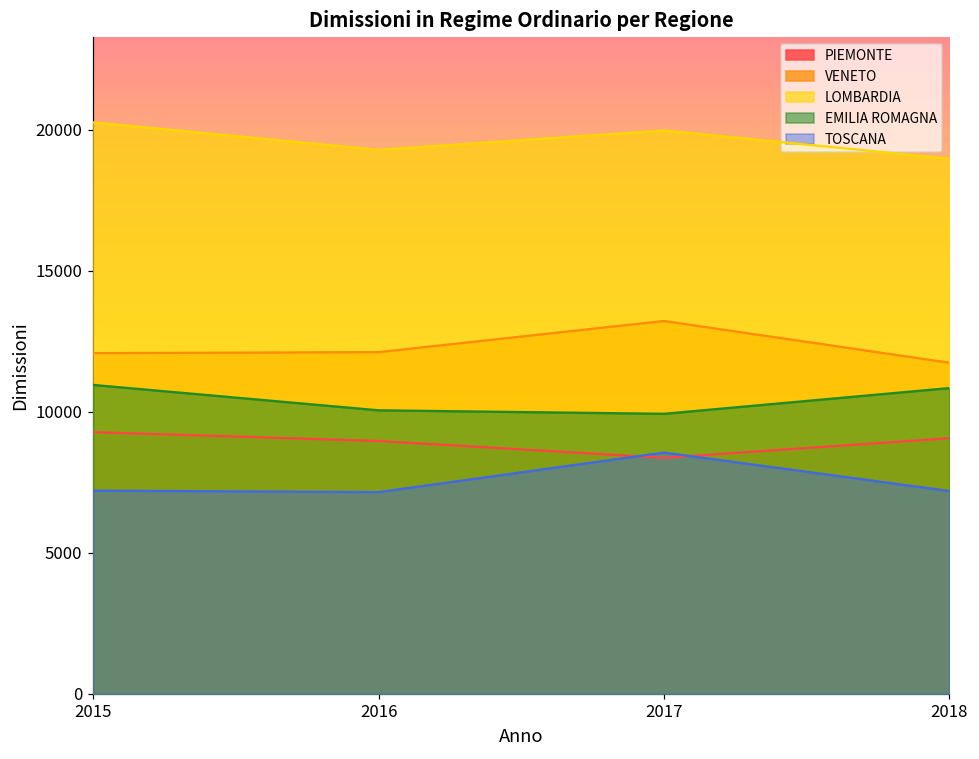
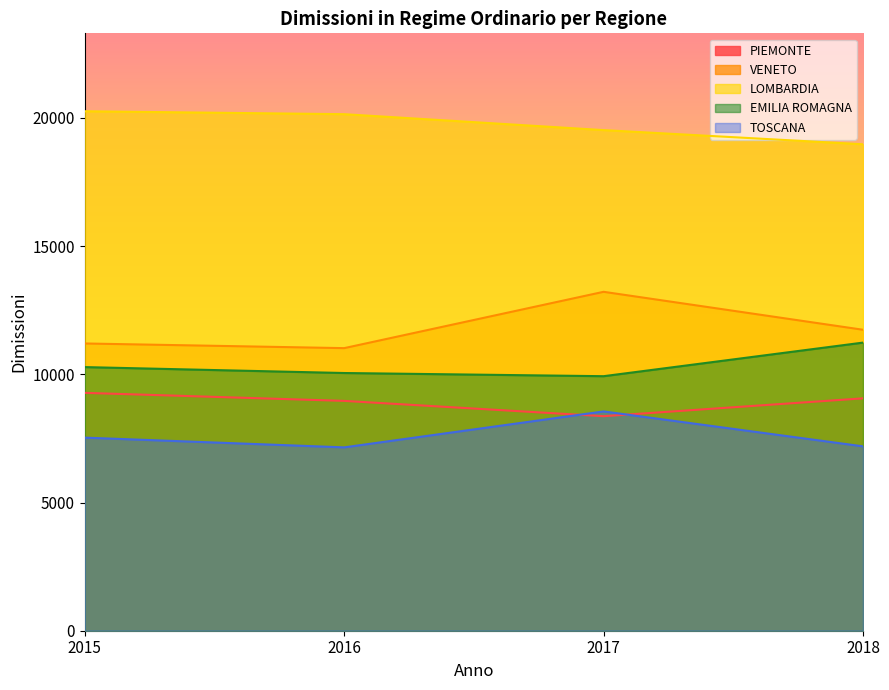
  {
    "PIEMONTE": {
      "2015": 9300,
      "2016": 9000,
      "2017": 8400,
      "2018": 9100
    },
    "VENETO": {
-     "2015": 12100,
-     "2016": 12100,
+     "2015": 11200,
+     "2016": 11000,
      "2017": 13200,
      "2018": 11700
    },
    "LOMBARDIA": {
      "2015": 20300,
-     "2016": 19300,
-     "2017": 20000,
+     "2016": 20100,
+     "2017": 19500,
      "2018": 19000
    },
    "EMILIA ROMAGNA": {
-     "2015": 11000,
+     "2015": 10300,
      "2016": 10100,
      "2017": 9900,
-     "2018": 10800
+     "2018": 11200
    },
    "TOSCANA": {
-     "2015": 7200,
+     "2015": 7500,
      "2016": 7200,
      "2017": 8600,
      "2018": 7200
    }
  }
